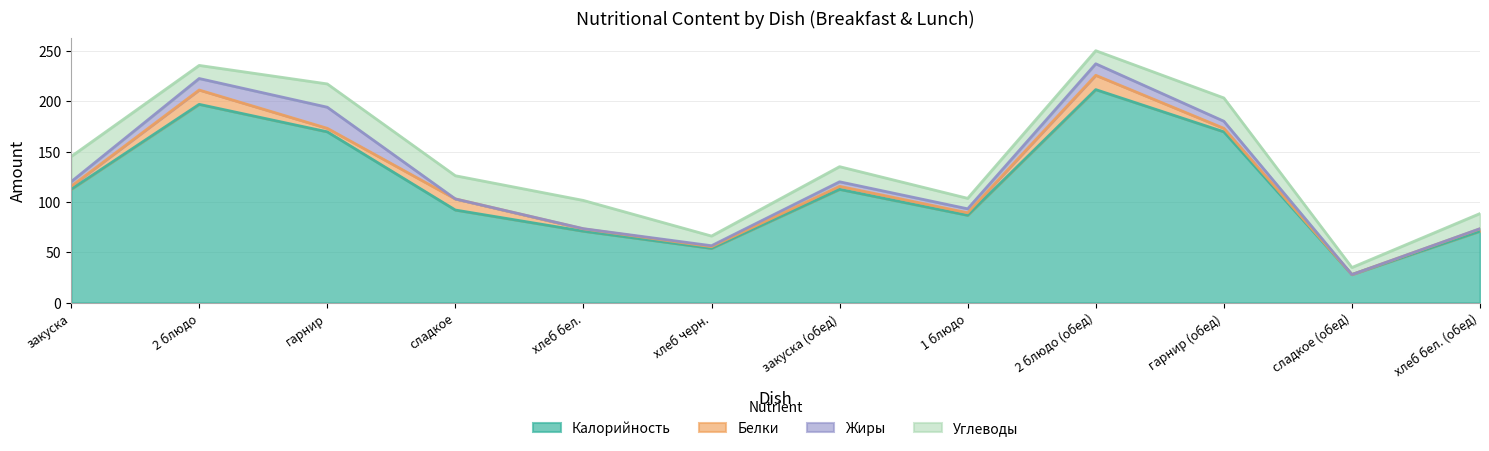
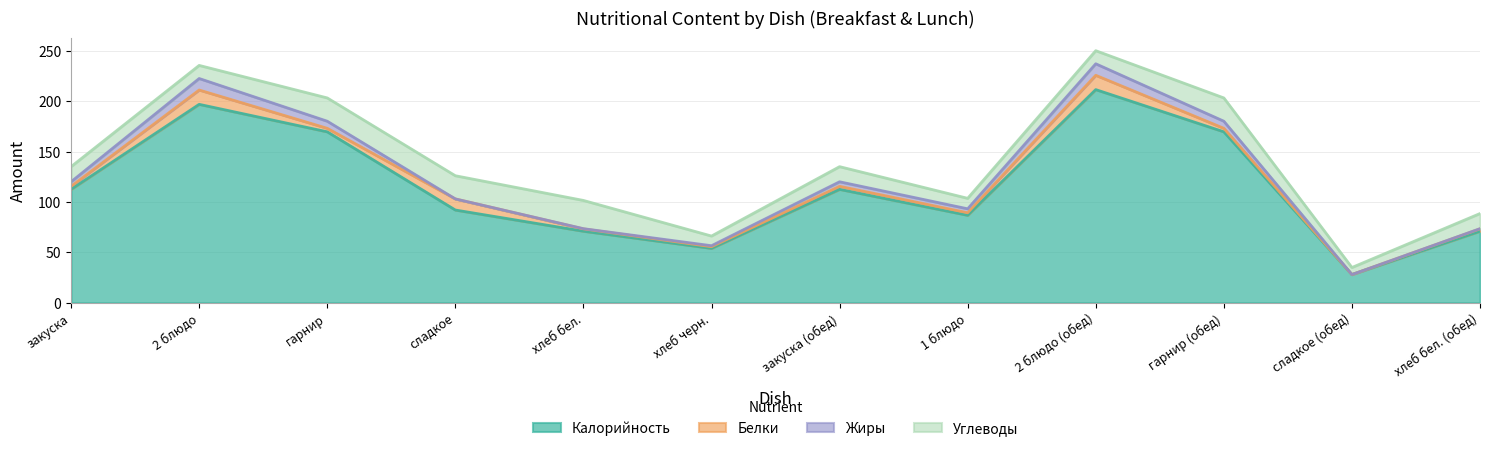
  {
    "Калорийность": {
      "закуска": 113,
      "2 блюдо": 197,
      "гарнир": 170,
      "сладкое": 92,
      "закуска (обед)": 113,
      "2 блюдо (обед)": 211,
      "гарнир (обед)": 170
    },
    "Белки": {
      "закуска": 3,
      "2 блюдо": 14,
      "гарнир": 3,
      "закуска (обед)": 3,
      "2 блюдо (обед)": 14,
      "гарнир (обед)": 3
    },
    "Жиры": {
      "закуска": 5,
      "2 блюдо": 11,
-     "гарнир": 21,
+     "гарнир": 7,
      "закуска (обед)": 5,
      "1 блюдо": 4,
      "2 блюдо (обед)": 11,
      "гарнир (обед)": 7
    },
    "Углеводы": {
-     "закуска": 25,
+     "закуска": 15,
      "2 блюдо": 13,
      "гарнир": 23,
      "сладкое": 23,
      "хлеб бел.": 28,
      "хлеб черн.": 10,
      "закуска (обед)": 15,
      "1 блюдо": 10,
      "2 блюдо (обед)": 13,
      "гарнир (обед)": 23,
      "сладкое (обед)": 7,
      "хлеб бел. (обед)": 15
    }
  }
